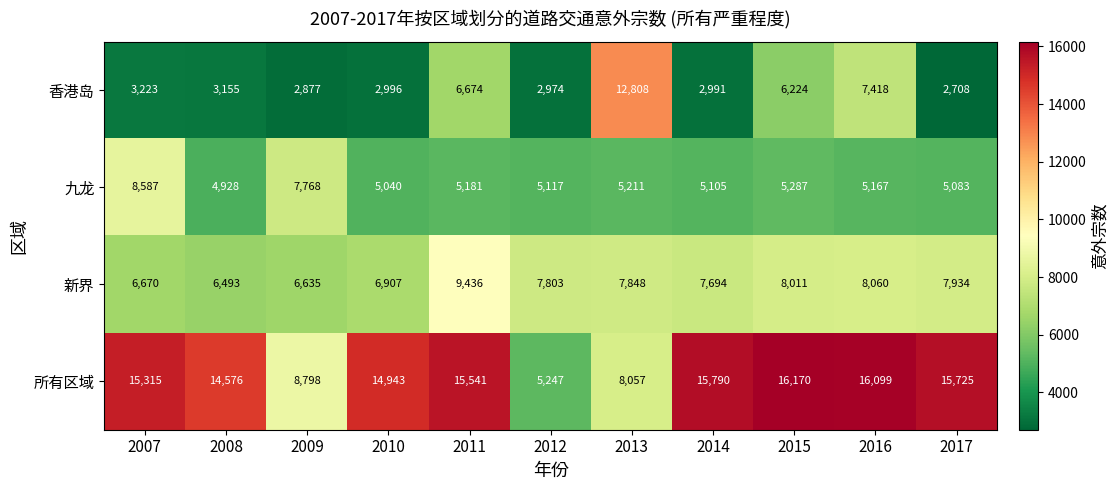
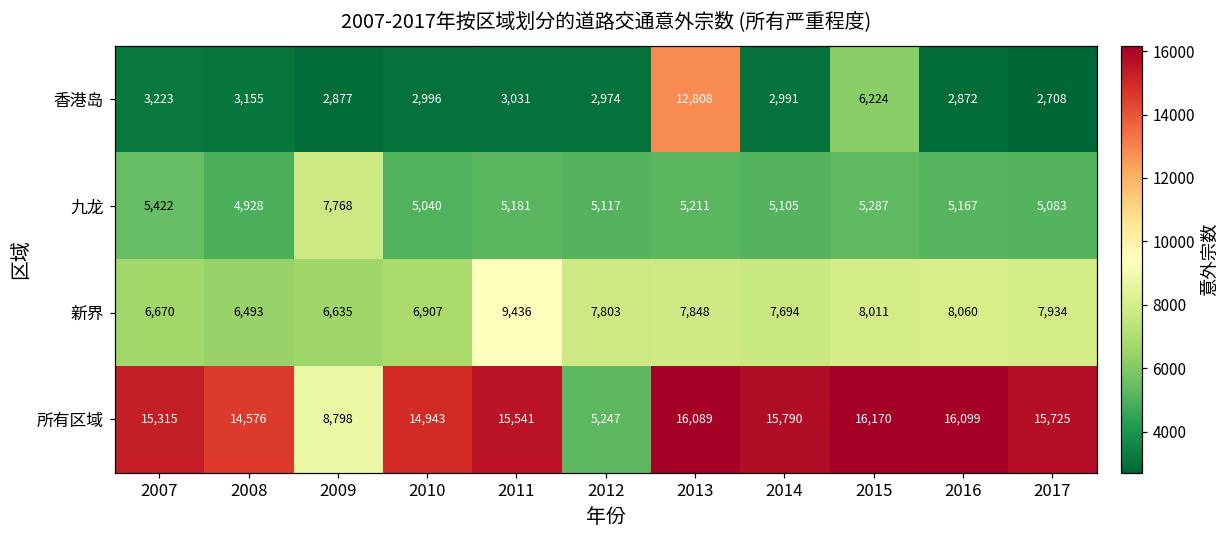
  {
    "香港岛": {
      "2007": "3,223",
      "2008": "3,155",
      "2009": "2,877",
      "2010": "2,996",
-     "2011": "6,674",
+     "2011": "3,031",
      "2012": "2,974",
      "2013": "12,808",
      "2014": "2,991",
      "2015": "6,224",
-     "2016": "7,418",
+     "2016": "2,872",
      "2017": "2,708"
    },
    "九龙": {
-     "2007": "8,587",
+     "2007": "5,422",
      "2008": "4,928",
      "2009": "7,768",
      "2010": "5,040",
      "2011": "5,181",
      "2012": "5,117",
      "2013": "5,211",
      "2014": "5,105",
      "2015": "5,287",
      "2016": "5,167",
      "2017": "5,083"
    },
    "新界": {
      "2007": "6,670",
      "2008": "6,493",
      "2009": "6,635",
      "2010": "6,907",
      "2011": "9,436",
      "2012": "7,803",
      "2013": "7,848",
      "2014": "7,694",
      "2015": "8,011",
      "2016": "8,060",
      "2017": "7,934"
    },
    "所有区域": {
      "2007": "15,315",
      "2008": "14,576",
      "2009": "8,798",
      "2010": "14,943",
      "2011": "15,541",
      "2012": "5,247",
-     "2013": "8,057",
+     "2013": "16,089",
      "2014": "15,790",
      "2015": "16,170",
      "2016": "16,099",
      "2017": "15,725"
    }
  }
